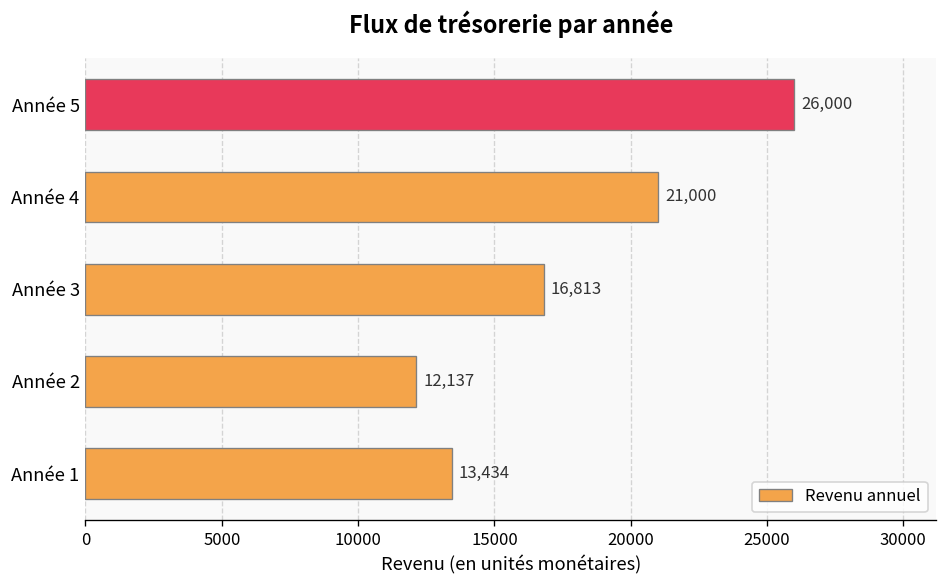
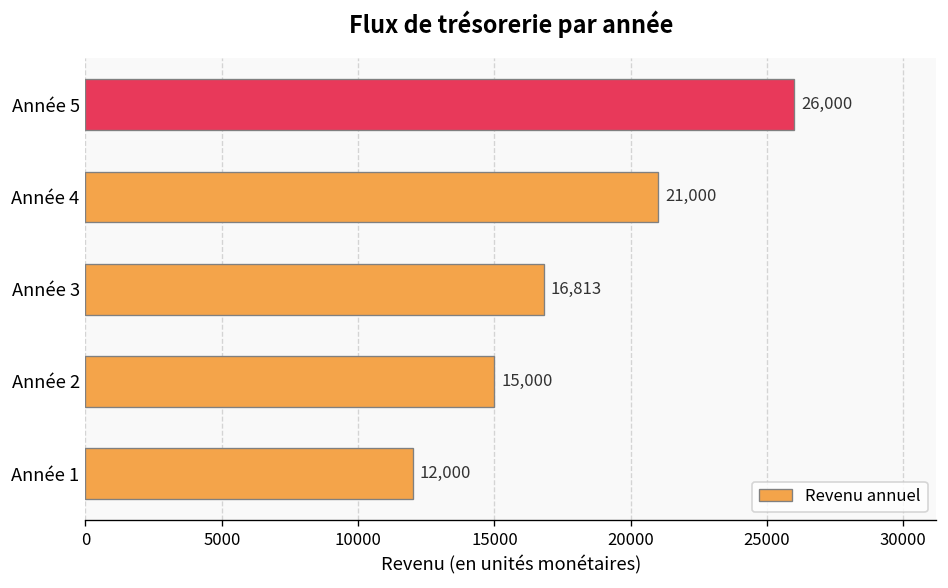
  {
    "Année 5": "26,000",
    "Année 4": "21,000",
    "Année 3": "16,813",
-   "Année 2": "12,137",
-   "Année 1": "13,434"
+   "Année 2": "15,000",
+   "Année 1": "12,000"
  }
